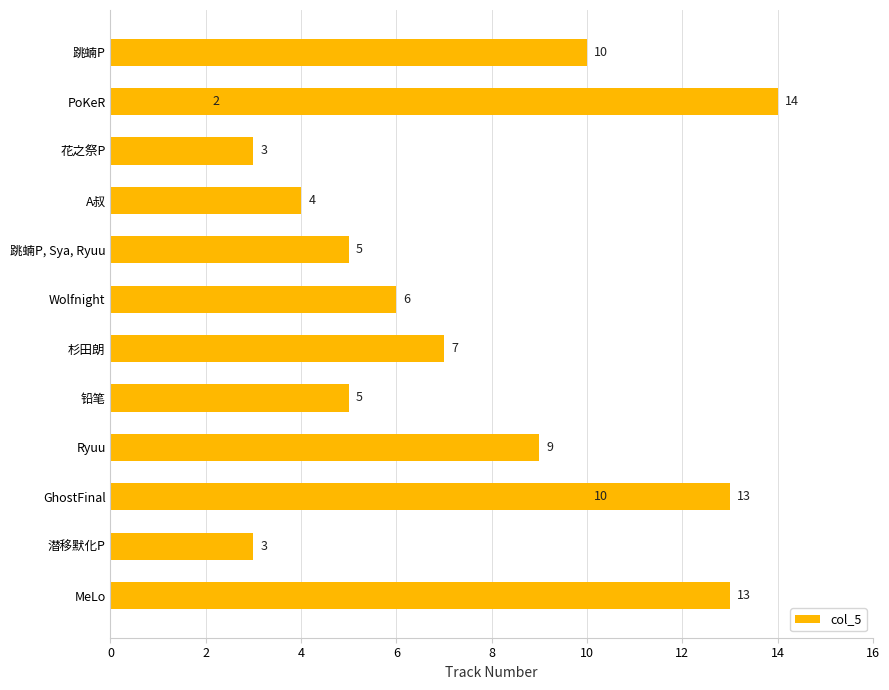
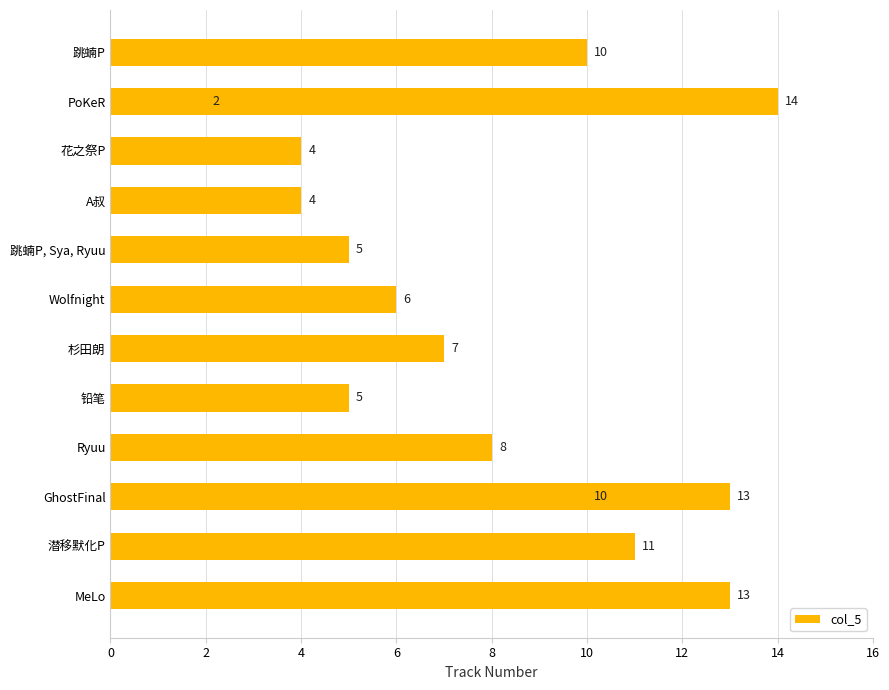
  {
    "跳蝻P": 10,
-   "花之祭P": 3,
+   "花之祭P": 4,
    "A叔": 4,
    "跳蝻P, Sya, Ryuu": 5,
    "Wolfnight": 6,
    "杉田朗": 7,
    "铅笔": 5,
-   "Ryuu": 9,
-   "潜移默化P": 3,
+   "Ryuu": 8,
+   "潜移默化P": 11,
    "MeLo": 13
  }
